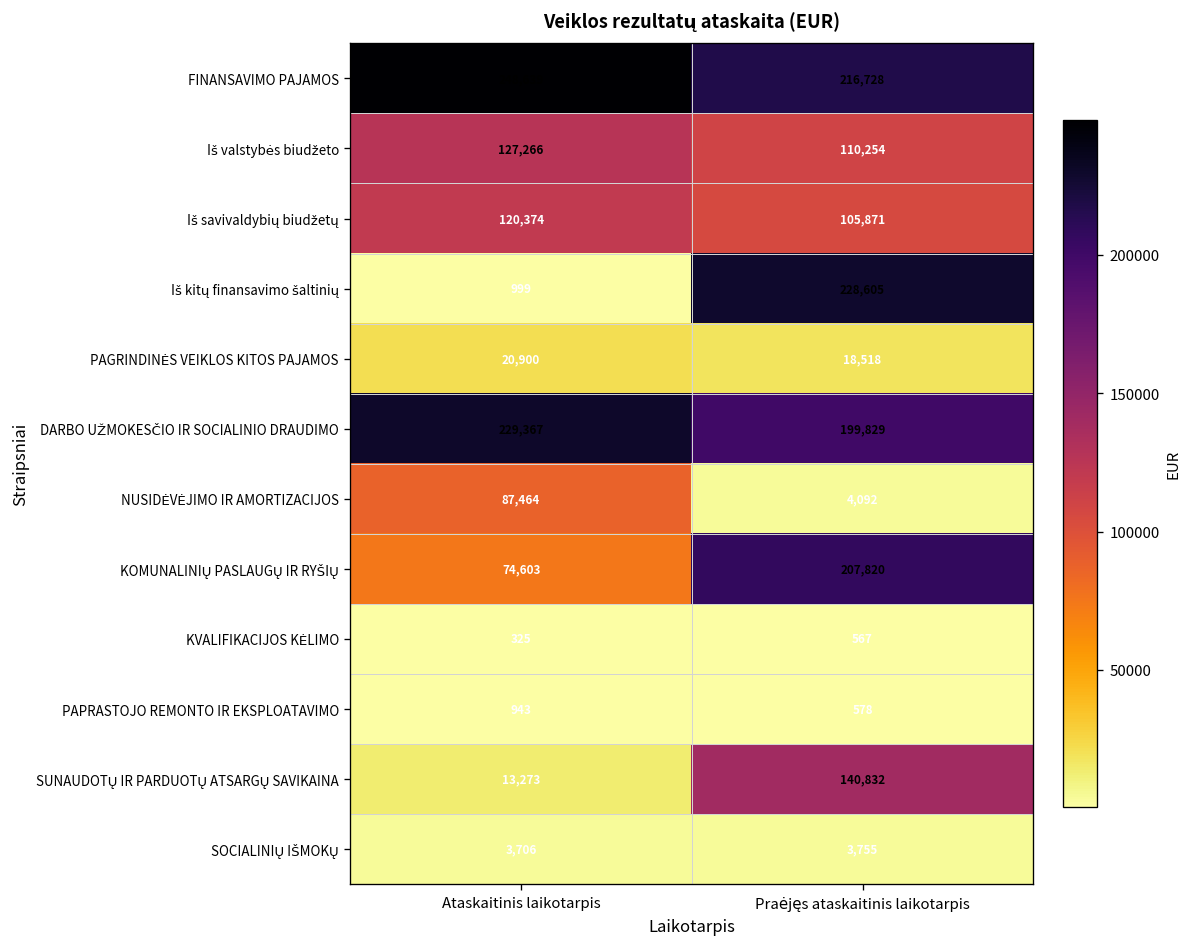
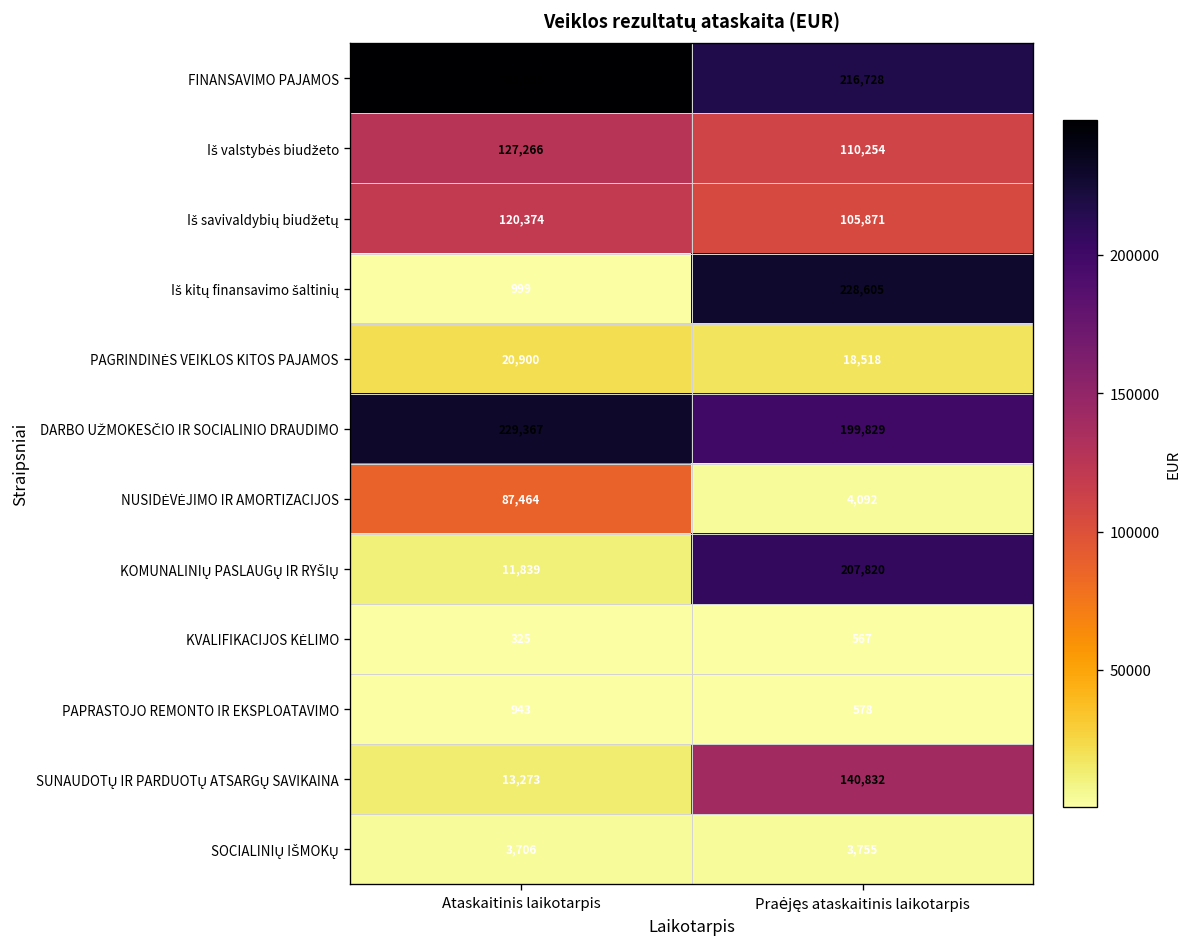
  {
    "FINANSAVIMO PAJAMOS": {
      "Praėjęs ataskaitinis laikotarpis": "216,728"
    },
    "Iš valstybės biudžeto": {
      "Ataskaitinis laikotarpis": "127,266",
      "Praėjęs ataskaitinis laikotarpis": "110,254"
    },
    "Iš savivaldybių biudžetų": {
      "Ataskaitinis laikotarpis": "120,374",
      "Praėjęs ataskaitinis laikotarpis": "105,871"
    },
    "Iš kitų finansavimo šaltinių": {
      "Ataskaitinis laikotarpis": "999"
    },
    "PAGRINDINĖS VEIKLOS KITOS PAJAMOS": {
      "Ataskaitinis laikotarpis": "20,900",
      "Praėjęs ataskaitinis laikotarpis": "18,518"
    },
    "DARBO UŽMOKESČIO IR SOCIALINIO DRAUDIMO": {
      "Praėjęs ataskaitinis laikotarpis": "199,829"
    },
    "NUSIDĖVĖJIMO IR AMORTIZACIJOS": {
      "Ataskaitinis laikotarpis": "87,464",
      "Praėjęs ataskaitinis laikotarpis": "4,092"
    },
    "KOMUNALINIŲ PASLAUGŲ IR RYŠIŲ": {
-     "Ataskaitinis laikotarpis": "74,603",
+     "Ataskaitinis laikotarpis": "11,839",
      "Praėjęs ataskaitinis laikotarpis": "207,820"
    },
    "KVALIFIKACIJOS KĖLIMO": {
      "Ataskaitinis laikotarpis": "325",
      "Praėjęs ataskaitinis laikotarpis": "567"
    },
    "PAPRASTOJO REMONTO IR EKSPLOATAVIMO": {
      "Ataskaitinis laikotarpis": "943",
      "Praėjęs ataskaitinis laikotarpis": "578"
    },
    "SUNAUDOTŲ IR PARDUOTŲ ATSARGŲ SAVIKAINA": {
      "Ataskaitinis laikotarpis": "13,273",
      "Praėjęs ataskaitinis laikotarpis": "140,832"
    },
    "SOCIALINIŲ IŠMOKŲ": {
      "Ataskaitinis laikotarpis": "3,706",
      "Praėjęs ataskaitinis laikotarpis": "3,755"
    }
  }
